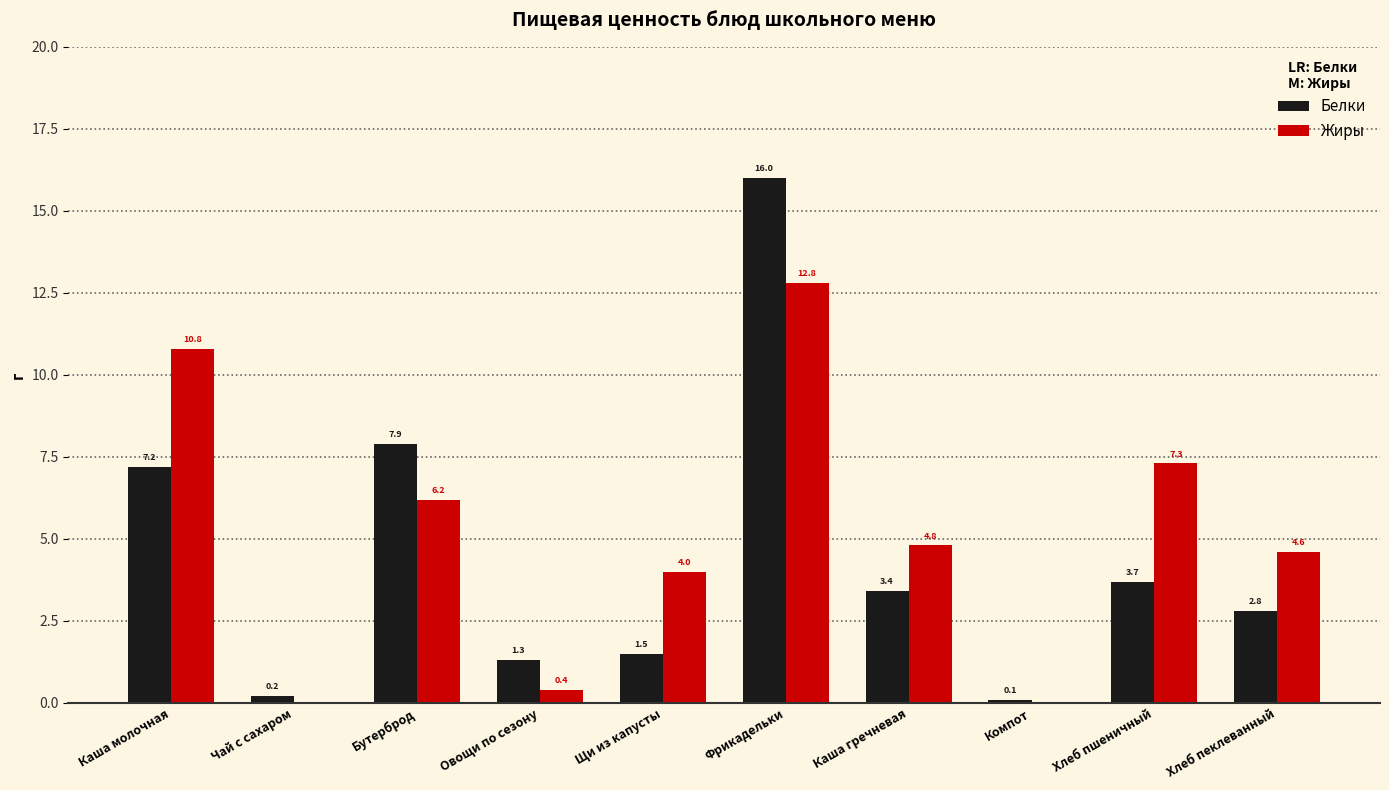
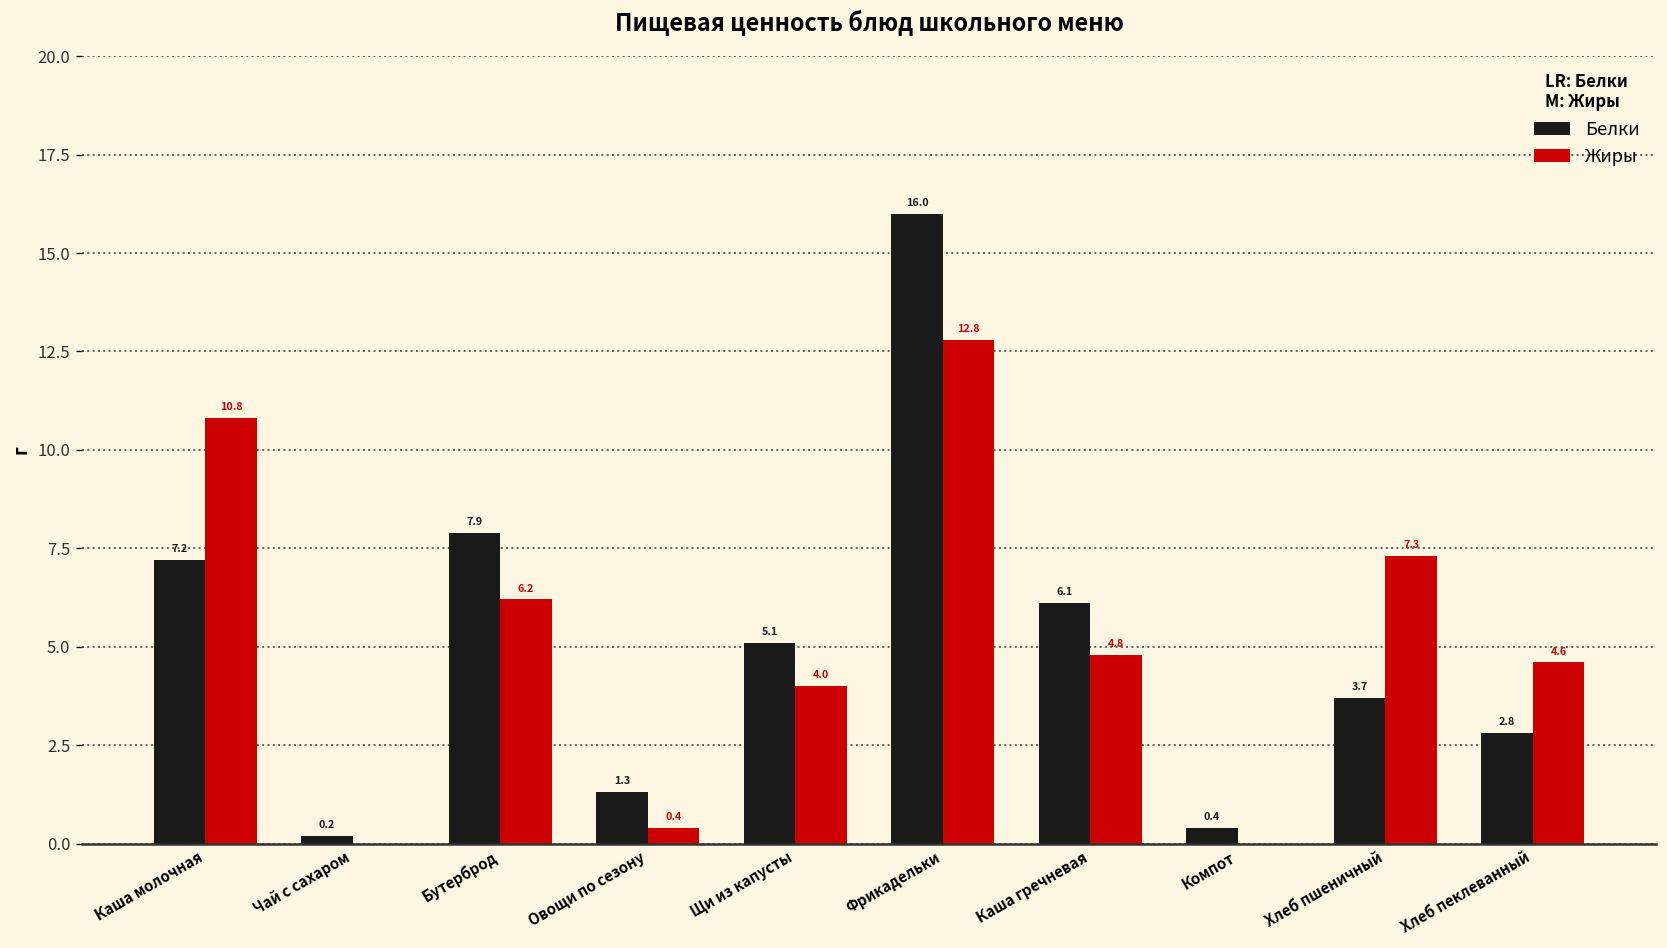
  {
    "Белки": {
      "Каша молочная": 7.2,
      "Чай с сахаром": 0.2,
      "Бутерброд": 7.9,
      "Овощи по сезону": 1.3,
-     "Щи из капусты": 1.5,
+     "Щи из капусты": 5.1,
      "Фрикадельки": 16.0,
-     "Каша гречневая": 3.4,
-     "Компот": 0.1,
+     "Каша гречневая": 6.1,
+     "Компот": 0.4,
      "Хлеб пшеничный": 3.7,
      "Хлеб пеклеванный": 2.8
    },
    "Жиры": {
      "Каша молочная": 10.8,
      "Бутерброд": 6.2,
      "Овощи по сезону": 0.4,
      "Щи из капусты": 4.0,
      "Фрикадельки": 12.8,
      "Каша гречневая": 4.8,
      "Хлеб пшеничный": 7.3,
      "Хлеб пеклеванный": 4.6
    }
  }
